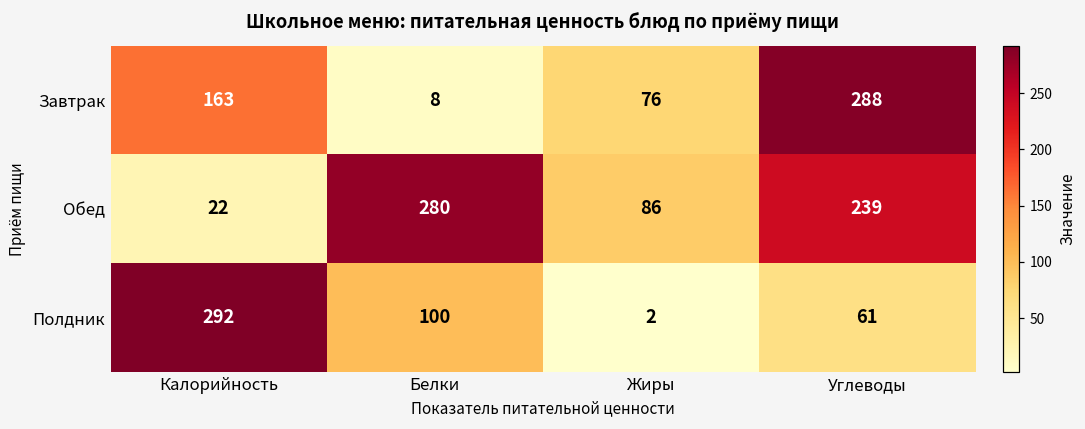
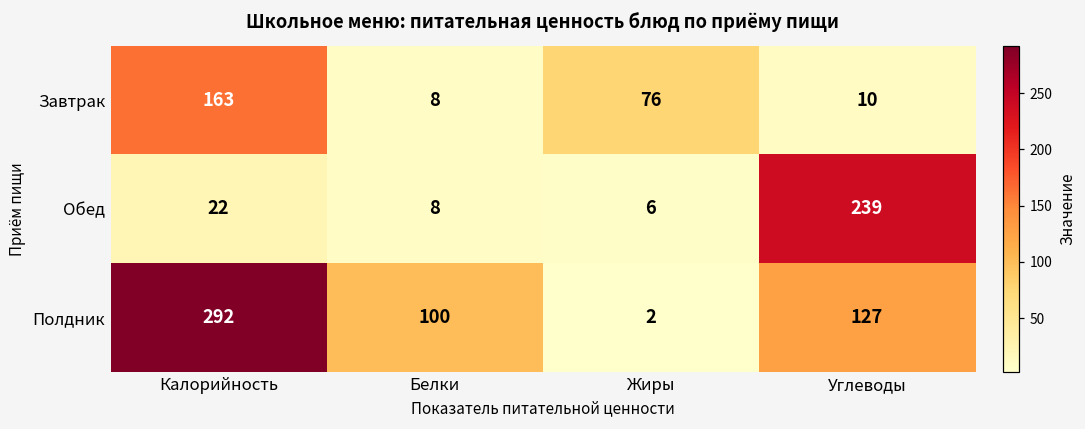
  {
    "Завтрак": {
      "Калорийность": 163,
      "Белки": 8,
      "Жиры": 76,
-     "Углеводы": 288
+     "Углеводы": 10
    },
    "Обед": {
      "Калорийность": 22,
-     "Белки": 280,
-     "Жиры": 86,
+     "Белки": 8,
+     "Жиры": 6,
      "Углеводы": 239
    },
    "Полдник": {
      "Калорийность": 292,
      "Белки": 100,
      "Жиры": 2,
-     "Углеводы": 61
+     "Углеводы": 127
    }
  }
